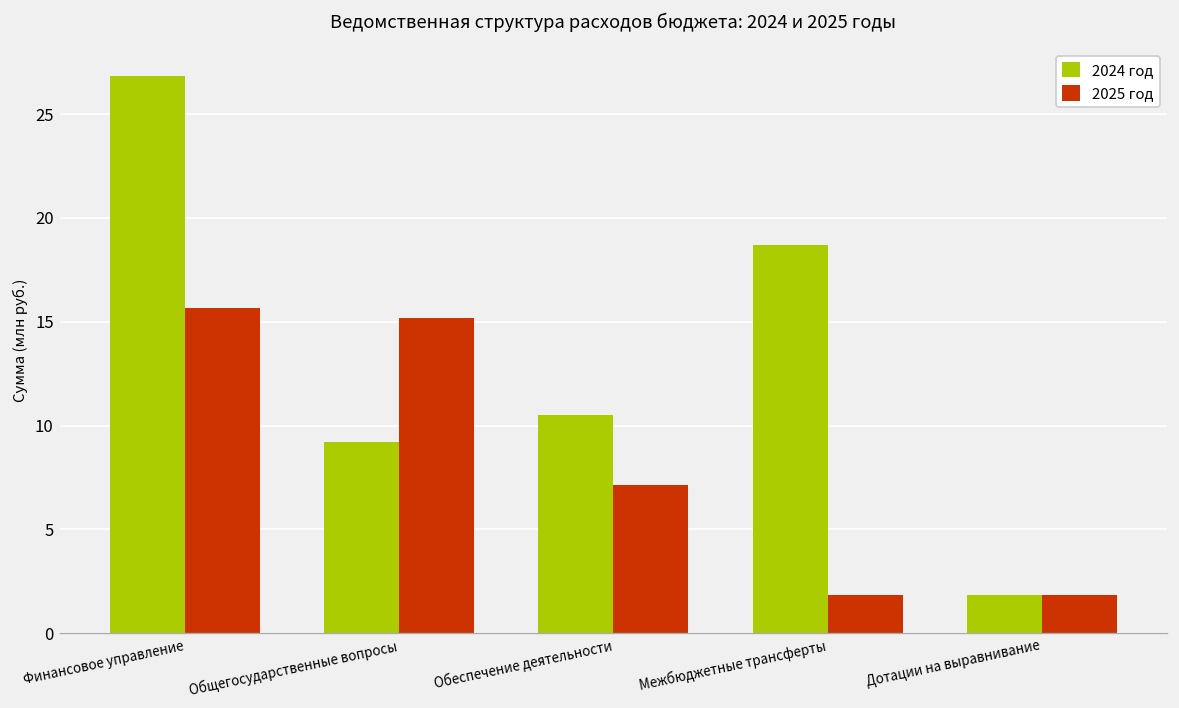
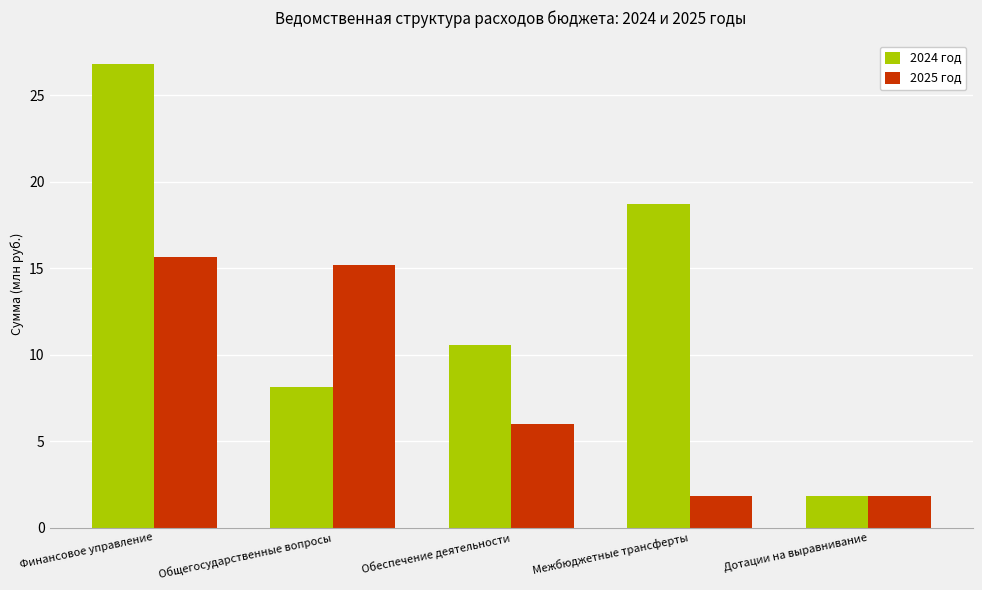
  {
    "2024 год": {
      "Финансовое управление": 26.8,
-     "Общегосударственные вопросы": 9.2,
+     "Общегосударственные вопросы": 8.2,
      "Обеспечение деятельности": 10.5,
      "Межбюджетные трансферты": 18.7,
      "Дотации на выравнивание": 1.8
    },
    "2025 год": {
      "Финансовое управление": 15.7,
      "Общегосударственные вопросы": 15.2,
-     "Обеспечение деятельности": 7.1,
+     "Обеспечение деятельности": 6.0,
      "Межбюджетные трансферты": 1.8,
      "Дотации на выравнивание": 1.8
    }
  }
